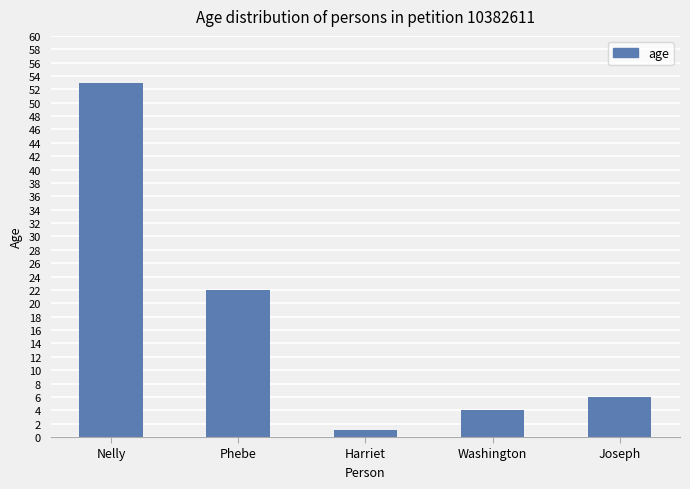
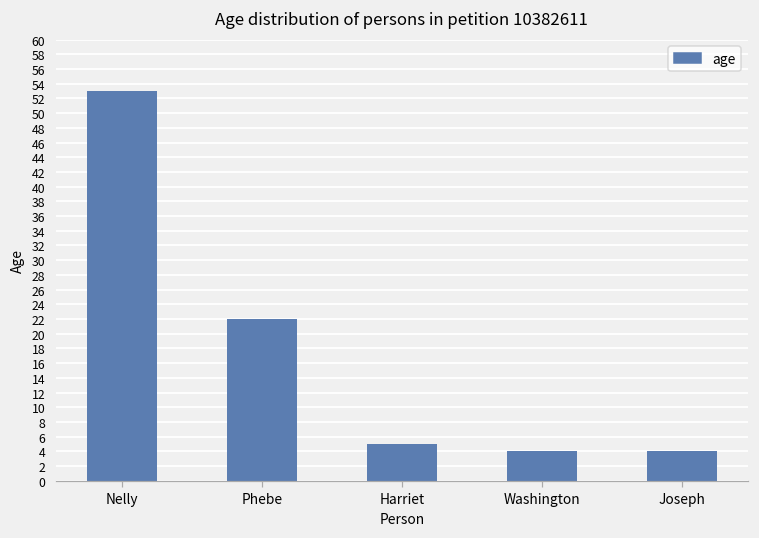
  {
    "Nelly": 53,
    "Phebe": 22,
-   "Harriet": 1,
+   "Harriet": 5,
    "Washington": 4,
-   "Joseph": 6
+   "Joseph": 4
  }
